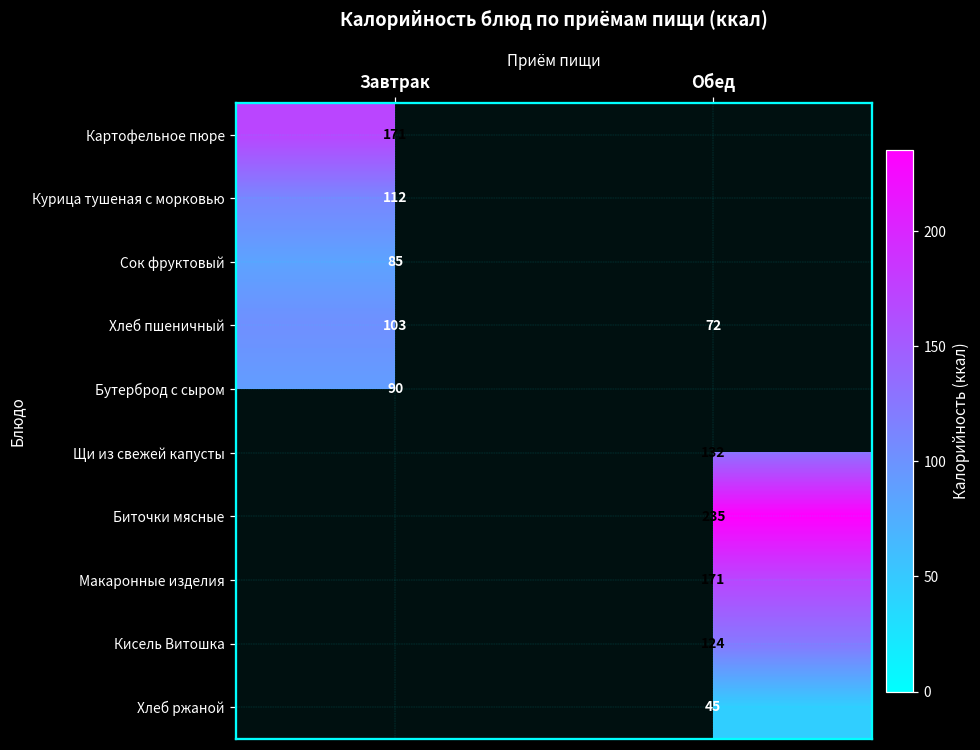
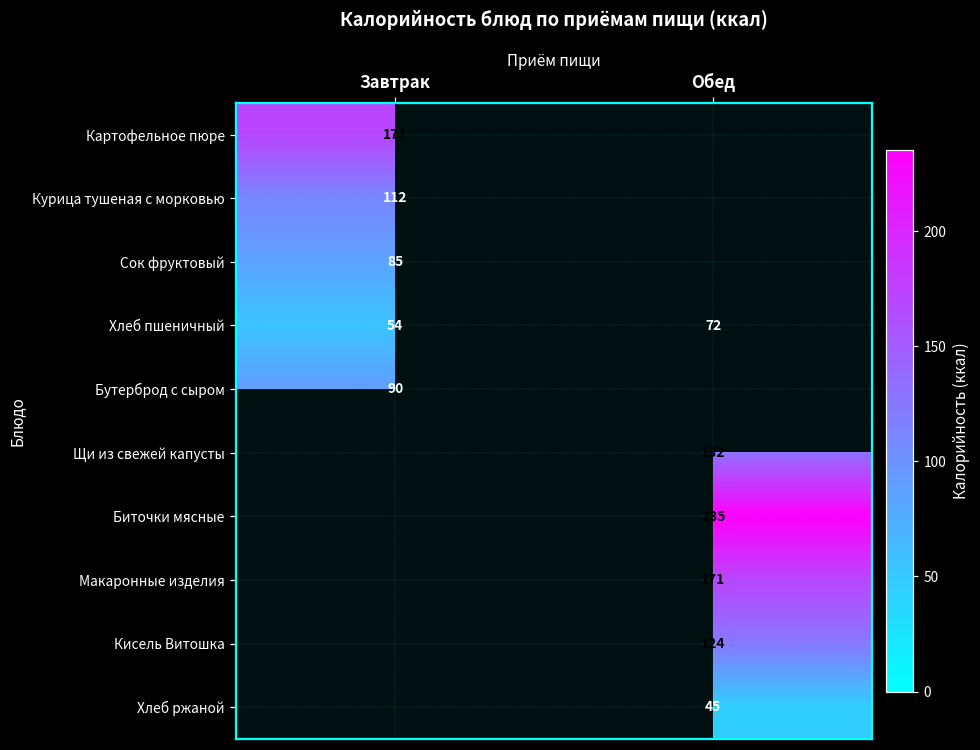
  {
    "Курица тушеная с морковью": {
      "Завтрак": 112
    },
    "Сок фруктовый": {
      "Завтрак": 85
    },
    "Хлеб пшеничный": {
-     "Завтрак": 103,
+     "Завтрак": 54,
      "Обед": 72
    },
    "Бутерброд с сыром": {
      "Завтрак": 90
    },
    "Хлеб ржаной": {
      "Обед": 45
    }
  }
